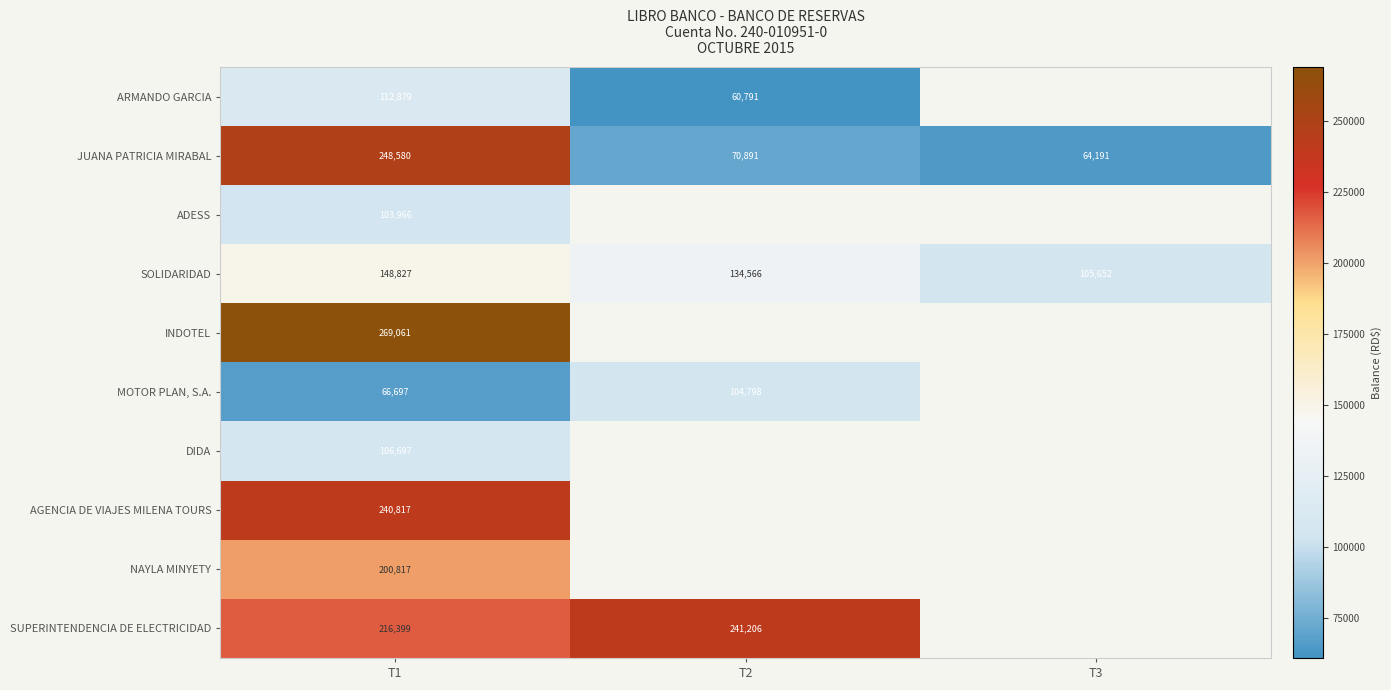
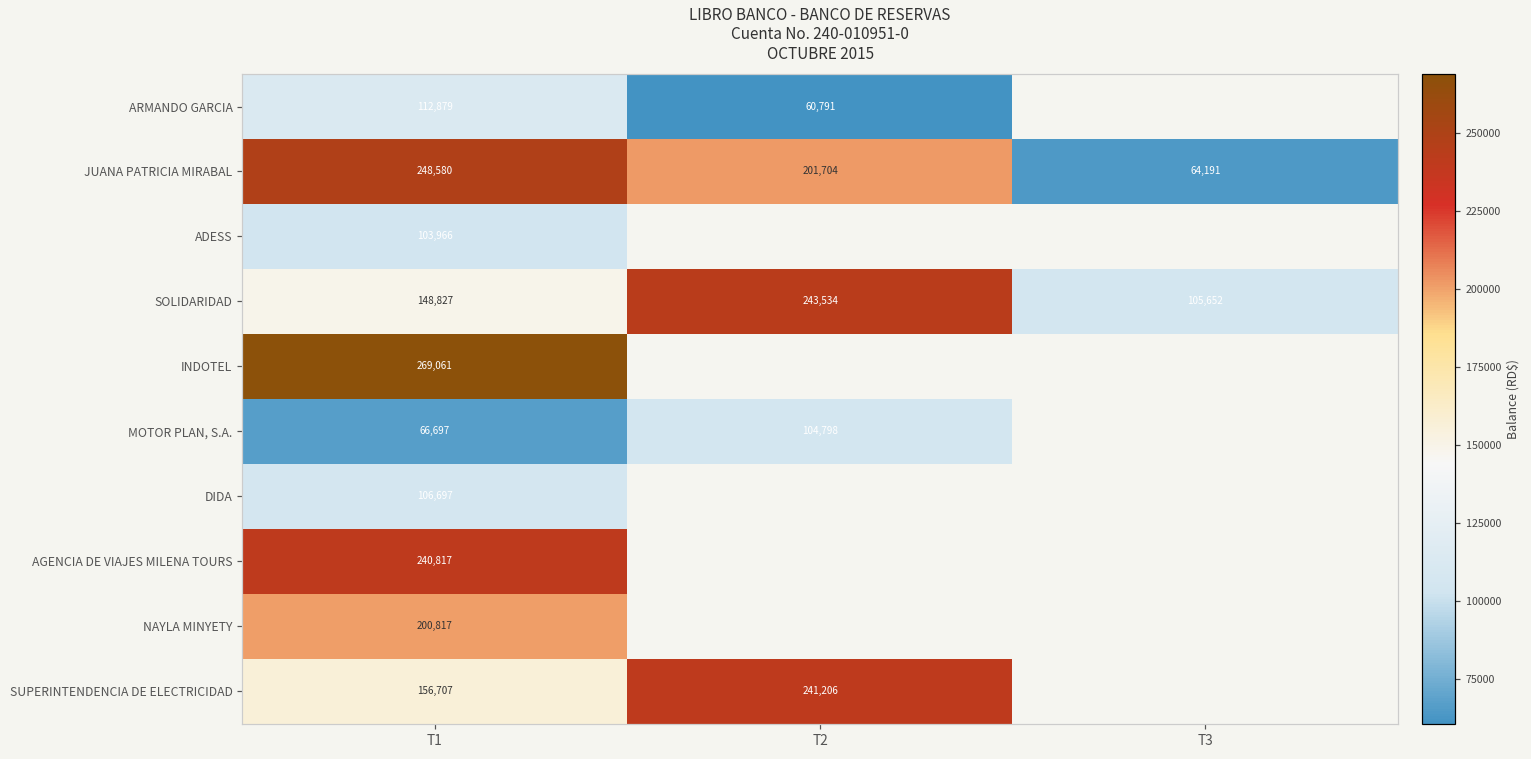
  {
    "ARMANDO GARCIA": {
      "T2": "60,791"
    },
    "JUANA PATRICIA MIRABAL": {
      "T1": "248,580",
-     "T2": "70,891",
+     "T2": "201,704",
      "T3": "64,191"
    },
    "SOLIDARIDAD": {
      "T1": "148,827",
-     "T2": "134,566"
+     "T2": "243,534"
    },
    "INDOTEL": {
      "T1": "269,061"
    },
    "MOTOR PLAN, S.A.": {
      "T1": "66,697"
    },
    "AGENCIA DE VIAJES MILENA TOURS": {
      "T1": "240,817"
    },
    "NAYLA MINYETY": {
      "T1": "200,817"
    },
    "SUPERINTENDENCIA DE ELECTRICIDAD": {
-     "T1": "216,399",
+     "T1": "156,707",
      "T2": "241,206"
    }
  }
